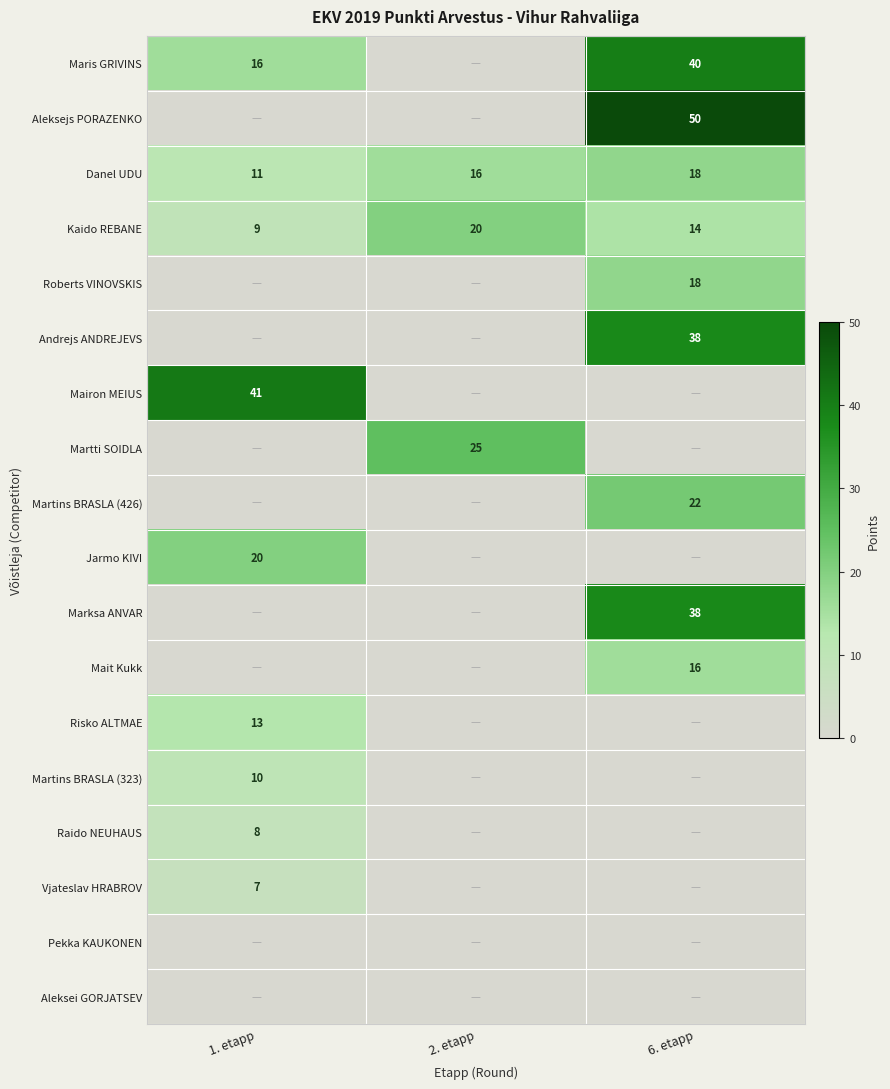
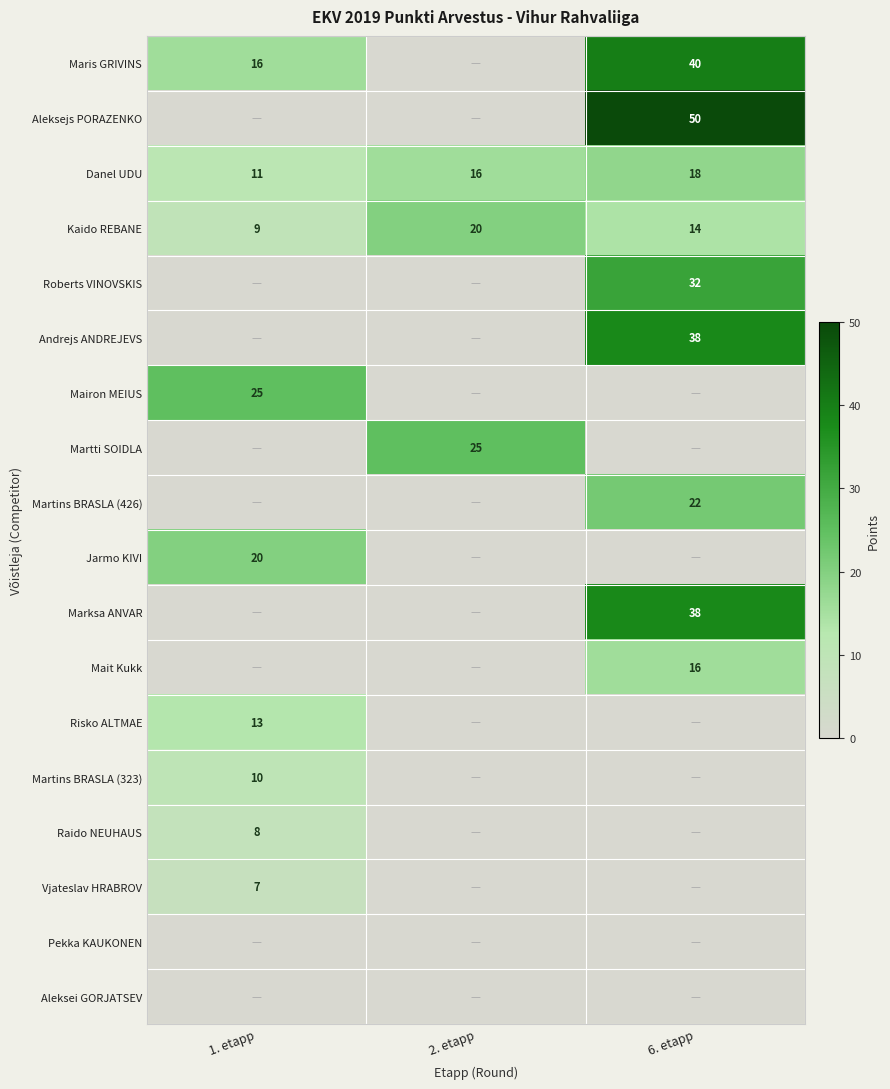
  {
    "Maris GRIVINS": {
      "1. etapp": 16,
      "6. etapp": 40
    },
    "Aleksejs PORAZENKO": {
      "6. etapp": 50
    },
    "Danel UDU": {
      "1. etapp": 11,
      "2. etapp": 16,
      "6. etapp": 18
    },
    "Kaido REBANE": {
      "1. etapp": 9,
      "2. etapp": 20,
      "6. etapp": 14
    },
    "Roberts VINOVSKIS": {
-     "6. etapp": 18
+     "6. etapp": 32
    },
    "Andrejs ANDREJEVS": {
      "6. etapp": 38
    },
    "Mairon MEIUS": {
-     "1. etapp": 41
+     "1. etapp": 25
    },
    "Martti SOIDLA": {
      "2. etapp": 25
    },
    "Martins BRASLA (426)": {
      "6. etapp": 22
    },
    "Jarmo KIVI": {
      "1. etapp": 20
    },
    "Marksa ANVAR": {
      "6. etapp": 38
    },
    "Mait Kukk": {
      "6. etapp": 16
    },
    "Risko ALTMAE": {
      "1. etapp": 13
    },
    "Martins BRASLA (323)": {
      "1. etapp": 10
    },
    "Raido NEUHAUS": {
      "1. etapp": 8
    },
    "Vjateslav HRABROV": {
      "1. etapp": 7
    }
  }
